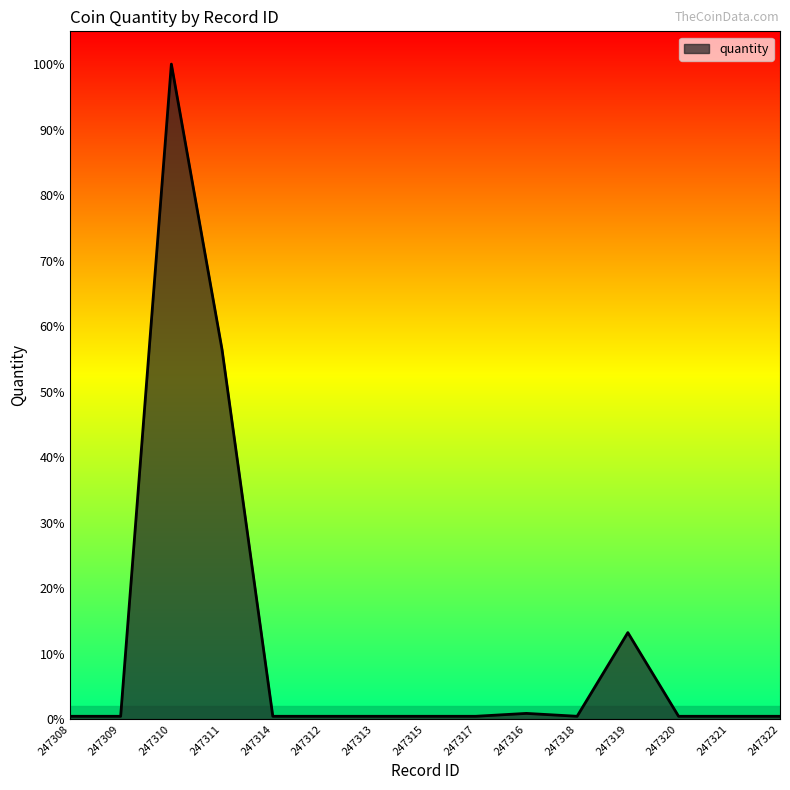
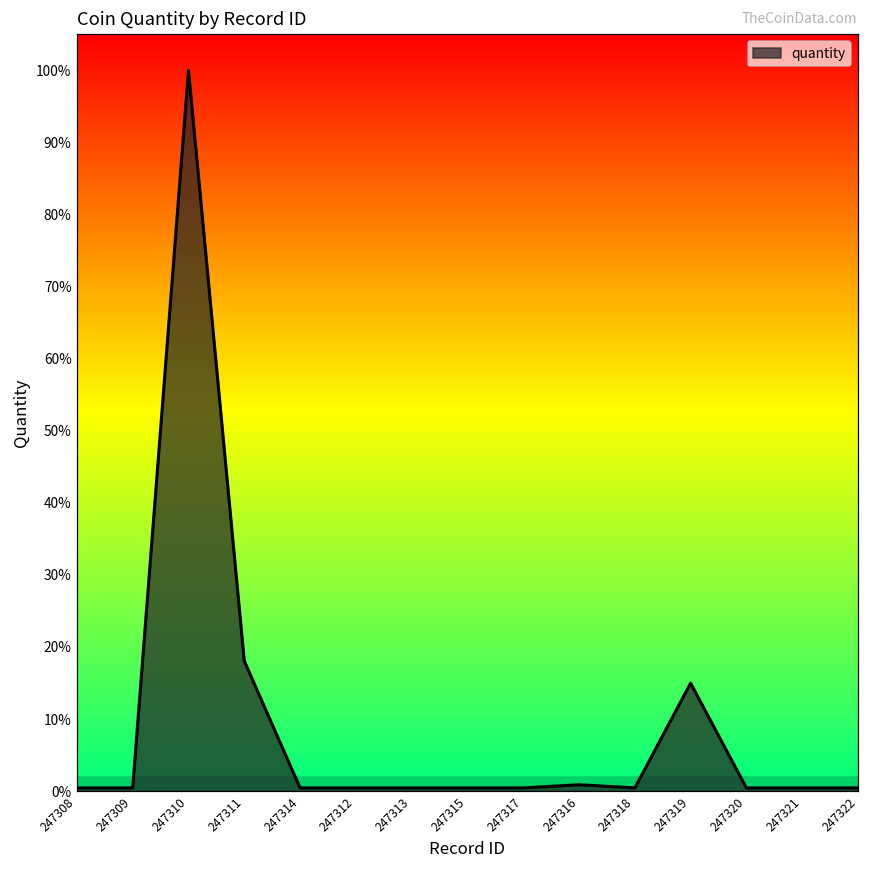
  {
    "247310": "100%",
-   "247311": "56%",
-   "247319": "13%"
+   "247311": "18%",
+   "247319": "15%"
  }
